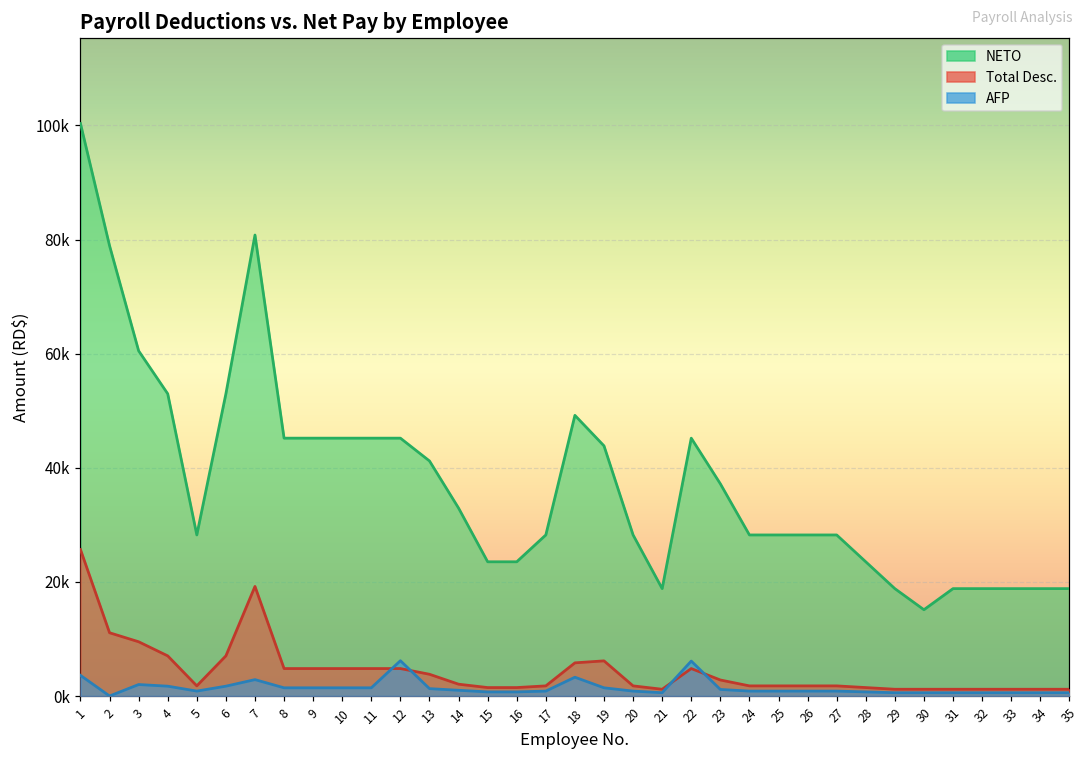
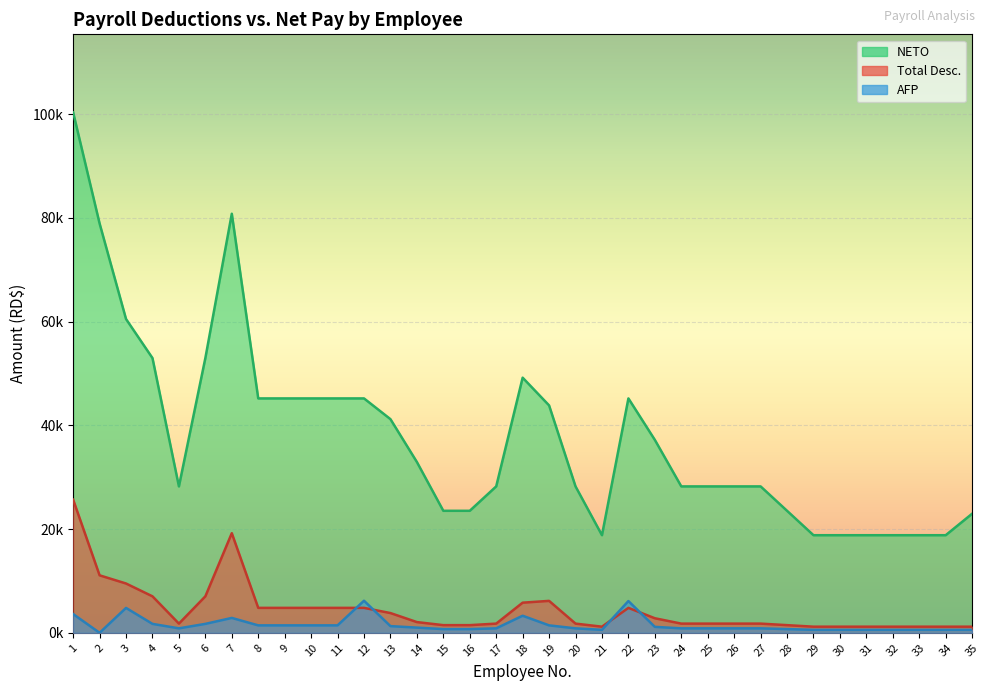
  {
    "NETO": {
      "1": 100000,
      "2": 79000,
      "3": 60000,
      "4": 53000,
      "5": 28000,
      "6": 53000,
      "7": 81000,
      "8": 45000,
      "9": 45000,
      "10": 45000,
      "11": 45000,
      "12": 45000,
      "13": 41000,
      "14": 33000,
      "15": 24000,
      "16": 24000,
      "17": 28000,
      "18": 49000,
      "19": 44000,
      "20": 28000,
      "21": 19000,
      "22": 45000,
      "23": 37000,
      "24": 28000,
      "25": 28000,
      "26": 28000,
      "27": 28000,
      "28": 24000,
      "29": 19000,
-     "30": 15000,
+     "30": 19000,
      "31": 19000,
      "32": 19000,
      "33": 19000,
      "34": 19000,
-     "35": 19000
+     "35": 23000
    },
    "Total Desc.": {
      "1": 26000,
      "2": 11000,
      "3": 10000,
      "4": 7000,
      "5": 2000,
      "6": 7000,
      "7": 19000,
      "8": 5000,
      "9": 5000,
      "10": 5000,
      "11": 5000,
      "12": 5000,
      "13": 4000,
      "14": 2000,
      "15": 1000,
      "16": 1000,
      "17": 2000,
      "18": 6000,
      "19": 6000,
      "20": 2000,
      "21": 1000,
      "22": 5000,
      "23": 3000,
      "24": 2000,
      "25": 2000,
      "26": 2000,
      "27": 2000,
      "28": 1000,
      "29": 1000,
      "30": 1000,
      "31": 1000,
      "32": 1000,
      "33": 1000,
      "34": 1000,
      "35": 1000
    },
    "AFP": {
      "1": 4000,
      "2": 0,
-     "3": 2000,
+     "3": 5000,
      "4": 2000,
      "5": 1000,
      "6": 2000,
      "7": 3000,
      "8": 1000,
      "9": 1000,
      "10": 1000,
      "11": 1000,
      "12": 6000,
      "13": 1000,
      "14": 1000,
      "15": 1000,
      "16": 1000,
      "17": 1000,
      "18": 3000,
      "19": 1000,
      "20": 1000,
      "21": 1000,
      "22": 6000,
      "23": 1000,
      "24": 1000,
      "25": 1000,
      "26": 1000,
      "27": 1000,
      "28": 1000,
      "29": 1000,
      "30": 1000,
      "31": 1000,
      "32": 1000,
      "33": 1000,
      "34": 1000,
      "35": 1000
    }
  }
